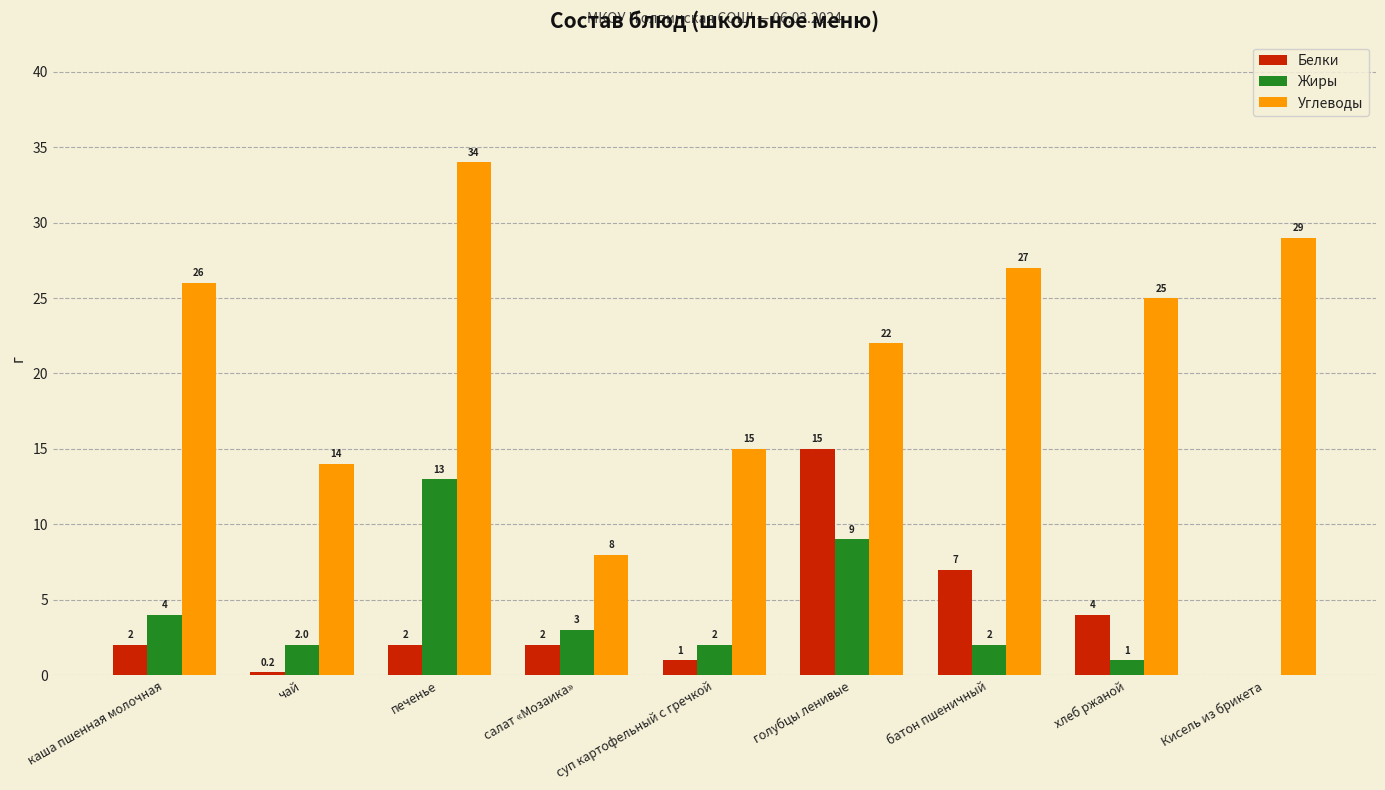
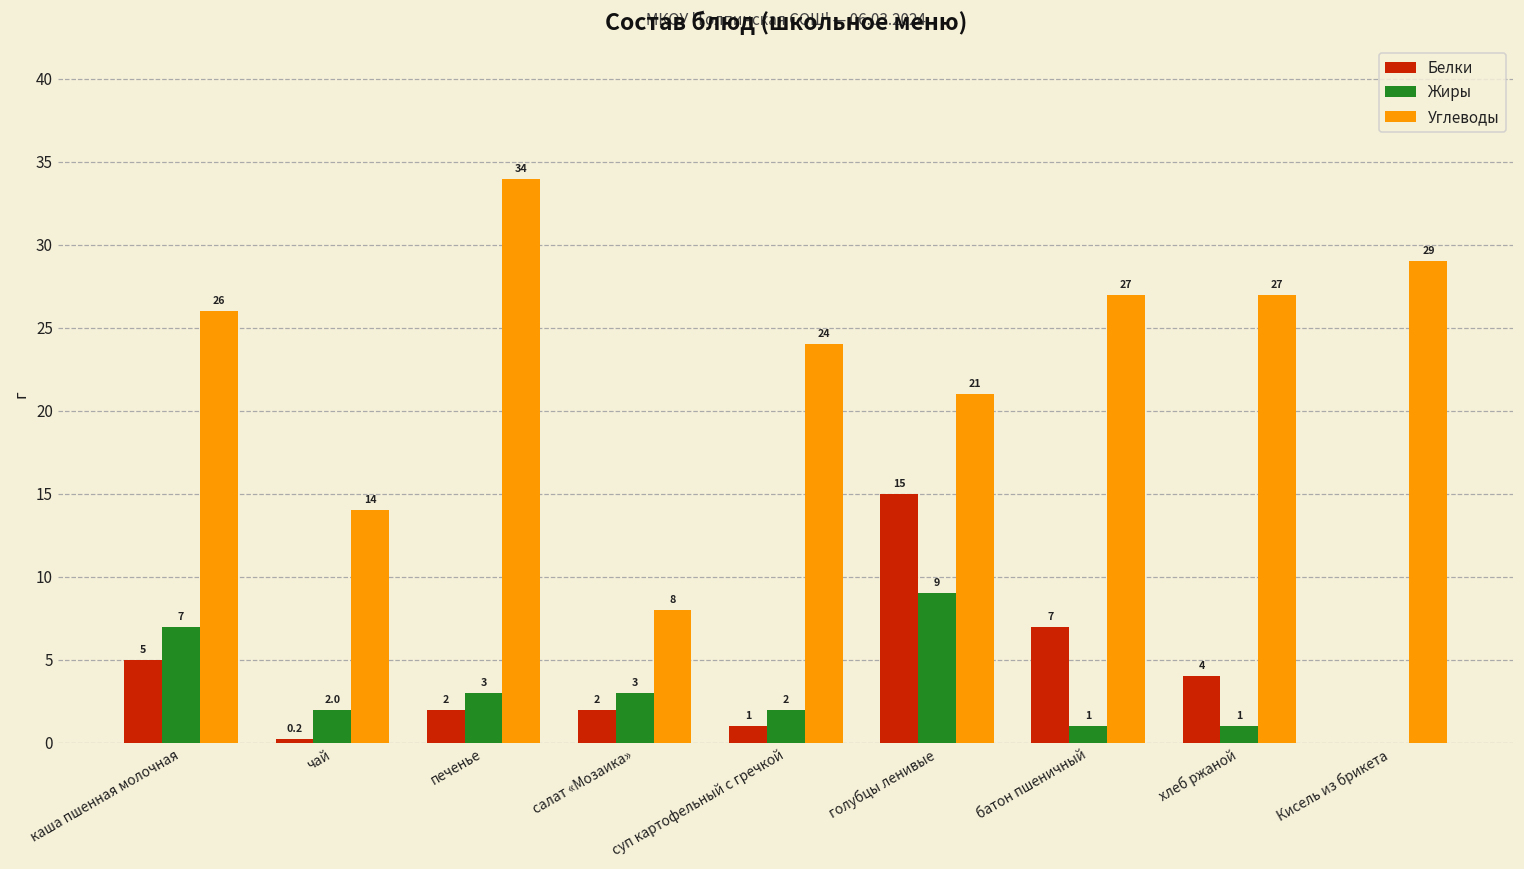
  {
    "Белки": {
-     "каша пшенная молочная": 2,
+     "каша пшенная молочная": 5,
      "чай": 0.2,
      "печенье": 2,
      "салат «Мозаика»": 2,
      "суп картофельный с гречкой": 1,
      "голубцы ленивые": 15,
      "батон пшеничный": 7,
      "хлеб ржаной": 4
    },
    "Жиры": {
-     "каша пшенная молочная": 4,
+     "каша пшенная молочная": 7,
      "чай": 2.0,
-     "печенье": 13,
+     "печенье": 3,
      "салат «Мозаика»": 3,
      "суп картофельный с гречкой": 2,
      "голубцы ленивые": 9,
-     "батон пшеничный": 2,
+     "батон пшеничный": 1,
      "хлеб ржаной": 1
    },
    "Углеводы": {
      "каша пшенная молочная": 26,
      "чай": 14,
      "печенье": 34,
      "салат «Мозаика»": 8,
-     "суп картофельный с гречкой": 15,
-     "голубцы ленивые": 22,
+     "суп картофельный с гречкой": 24,
+     "голубцы ленивые": 21,
      "батон пшеничный": 27,
-     "хлеб ржаной": 25,
+     "хлеб ржаной": 27,
      "Кисель из брикета": 29
    }
  }
